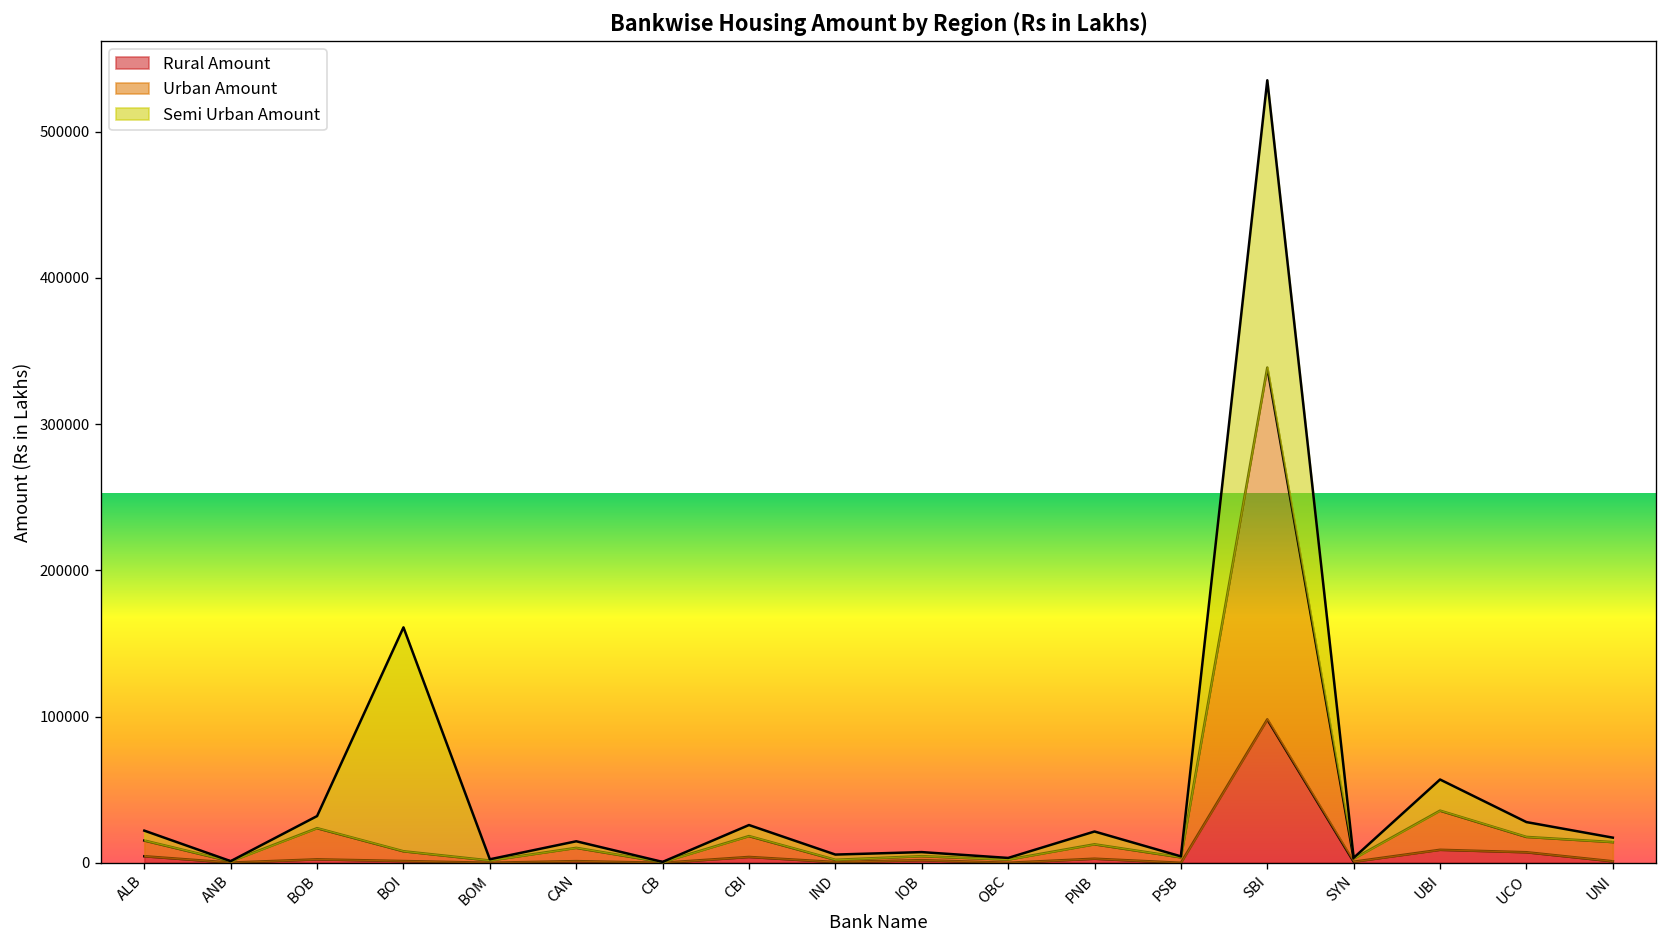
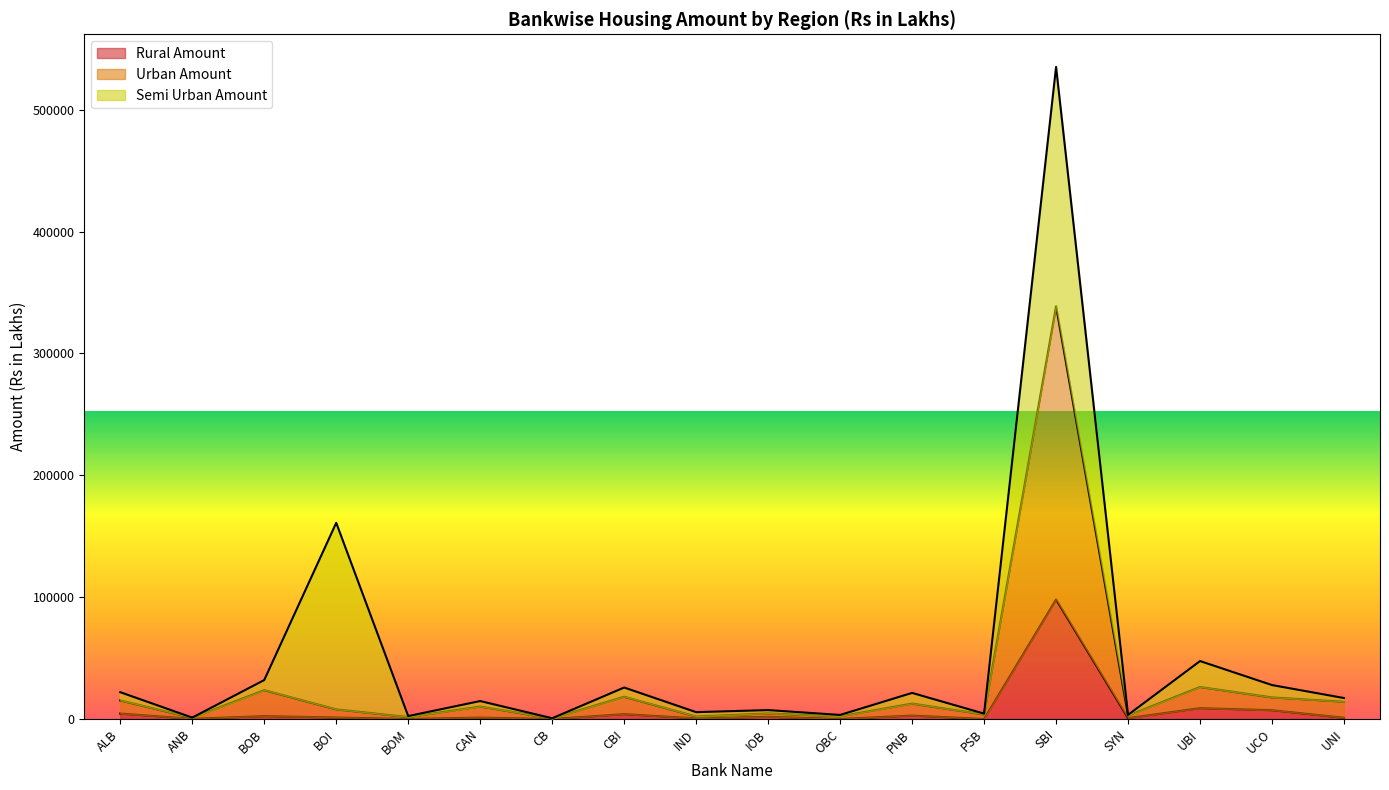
  {
    "Rural Amount": {
      "ALB": 4000,
      "BOB": 2000,
      "BOI": 1000,
      "CAN": 1000,
      "CBI": 4000,
      "IOB": 2000,
      "OBC": 0,
      "PNB": 3000,
      "PSB": 0,
      "SBI": 98000,
      "UBI": 9000,
      "UCO": 7000,
      "UNI": 1000
    },
    "Urban Amount": {
      "ALB": 11000,
      "BOB": 21000,
      "BOI": 7000,
      "CAN": 9000,
      "CBI": 14000,
      "IOB": 3000,
      "PNB": 10000,
      "SBI": 241000,
-     "UBI": 27000,
+     "UBI": 17000,
      "UCO": 10000,
      "UNI": 13000
    },
    "Semi Urban Amount": {
      "ALB": 7000,
      "BOB": 8000,
      "BOI": 153000,
      "CAN": 5000,
      "CBI": 8000,
      "IND": 4000,
      "IOB": 3000,
      "PNB": 9000,
      "SBI": 196000,
      "UBI": 21000,
      "UCO": 10000,
      "UNI": 3000
    }
  }
